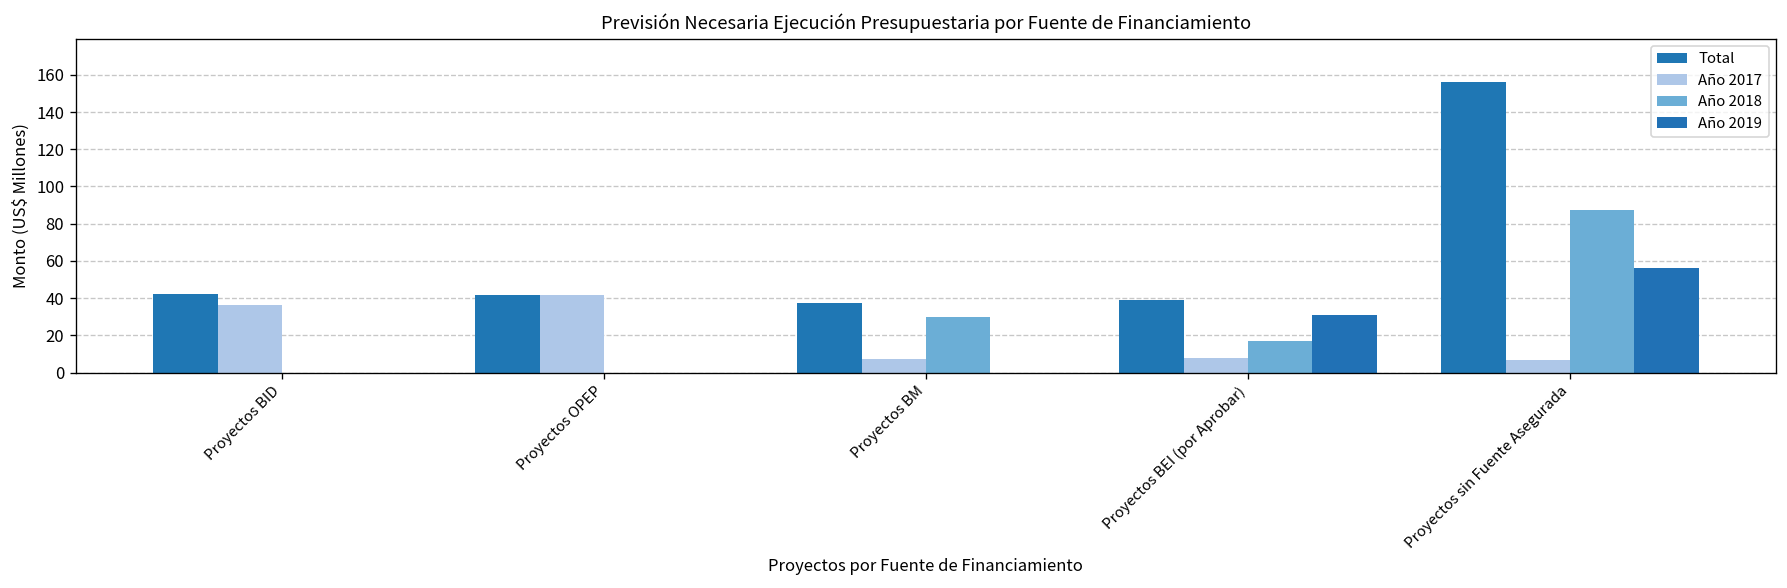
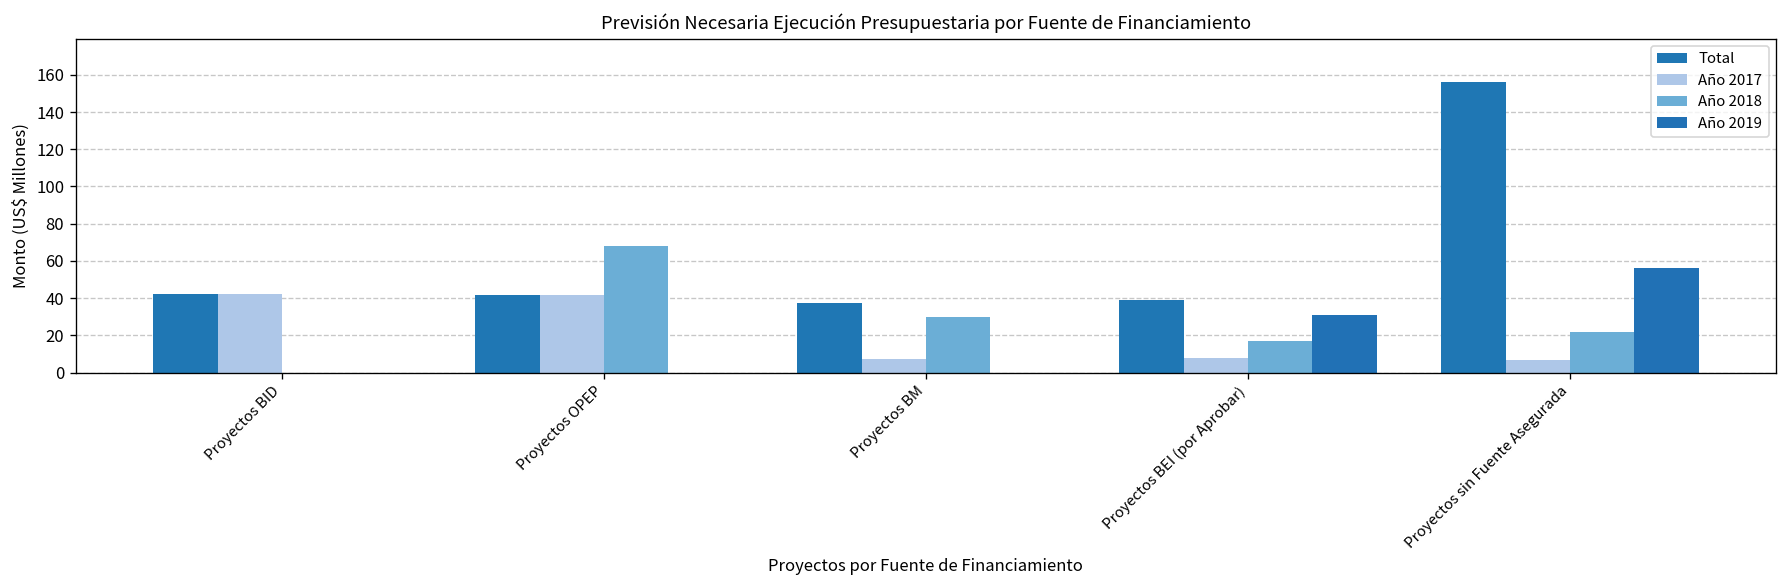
  {
    "Año 2017": {
-     "Proyectos BID": 36,
+     "Proyectos BID": 42,
      "Proyectos OPEP": 42,
      "Proyectos BM": 7,
      "Proyectos BEI (por Aprobar)": 8,
      "Proyectos sin Fuente Asegurada": 7
    },
    "Año 2018": {
      "Proyectos BID": 0,
-     "Proyectos OPEP": 0,
+     "Proyectos OPEP": 68,
      "Proyectos BM": 30,
      "Proyectos BEI (por Aprobar)": 17,
-     "Proyectos sin Fuente Asegurada": 87
+     "Proyectos sin Fuente Asegurada": 22
    }
  }
